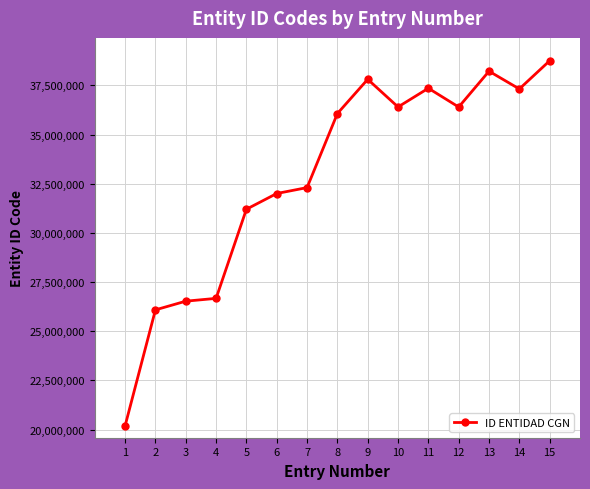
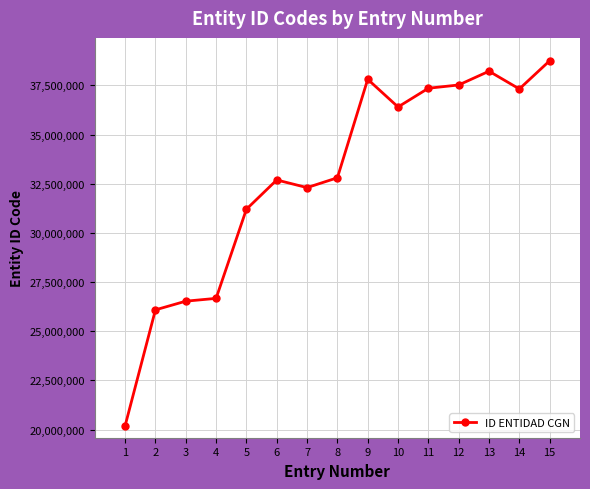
  {
    "1": "20,200,000",
    "2": "26,100,000",
    "3": "26,500,000",
    "4": "26,700,000",
    "5": "31,200,000",
-   "6": "32,000,000",
+   "6": "32,700,000",
    "7": "32,300,000",
-   "8": "36,100,000",
+   "8": "32,800,000",
    "9": "37,800,000",
    "10": "36,400,000",
    "11": "37,400,000",
-   "12": "36,400,000",
+   "12": "37,500,000",
    "13": "38,200,000",
    "14": "37,300,000",
    "15": "38,800,000"
  }
